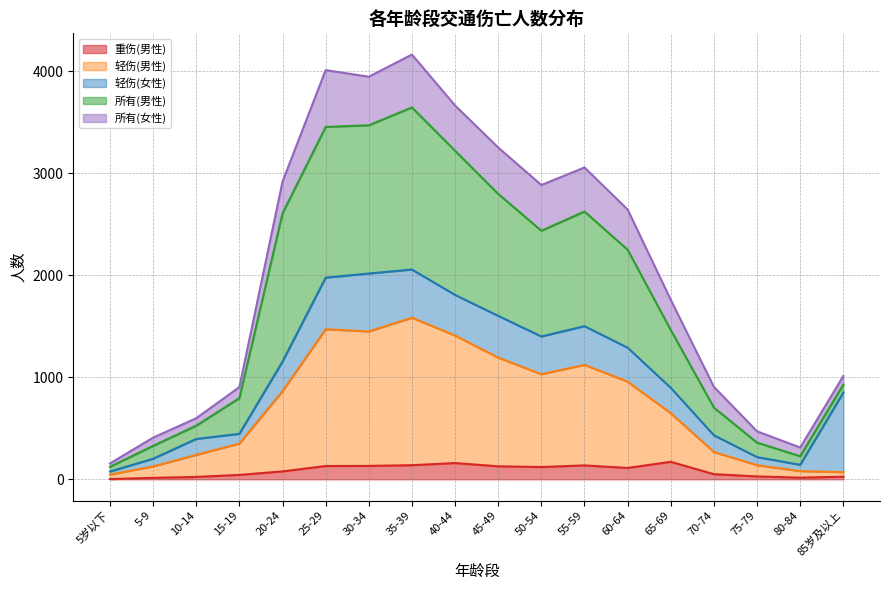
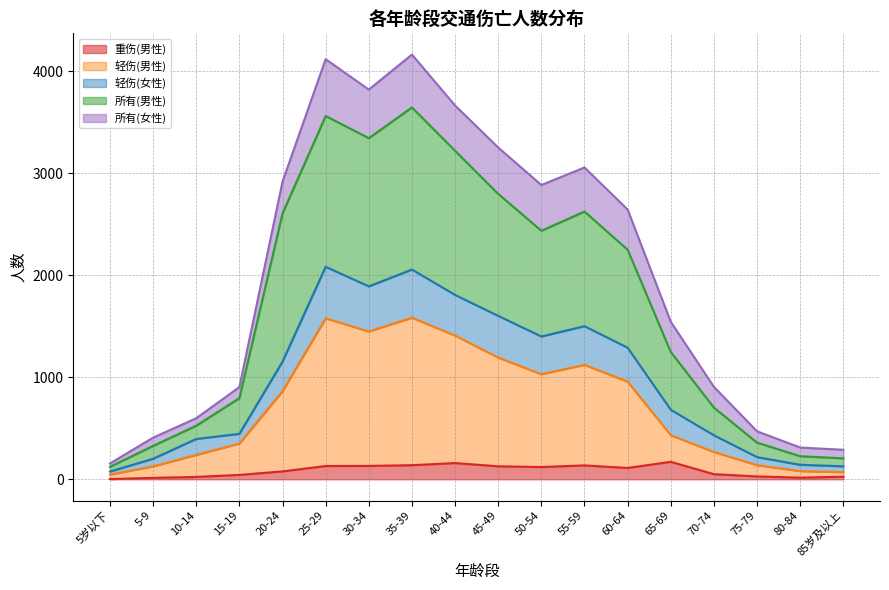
  {
    "重伤(男性)": {
      "5岁以下": 0,
      "5-9": 10,
      "10-14": 20,
      "15-19": 40,
      "20-24": 80,
      "25-29": 130,
      "30-34": 130,
      "35-39": 140,
      "40-44": 160,
      "45-49": 130,
      "50-54": 120,
      "55-59": 140,
      "60-64": 110,
      "65-69": 170,
      "70-74": 50,
      "75-79": 30,
      "80-84": 20,
      "85岁及以上": 30
    },
    "轻伤(男性)": {
      "5岁以下": 40,
      "5-9": 110,
      "10-14": 220,
      "15-19": 310,
      "20-24": 790,
-     "25-29": 1340,
+     "25-29": 1450,
      "30-34": 1320,
      "35-39": 1450,
      "40-44": 1250,
      "45-49": 1070,
      "50-54": 910,
      "55-59": 990,
      "60-64": 850,
-     "65-69": 480,
+     "65-69": 260,
      "70-74": 220,
      "75-79": 110,
      "80-84": 60,
      "85岁及以上": 50
    },
    "轻伤(女性)": {
      "5岁以下": 30,
      "5-9": 80,
      "10-14": 160,
      "15-19": 100,
      "20-24": 290,
      "25-29": 510,
-     "30-34": 570,
+     "30-34": 440,
      "35-39": 470,
      "40-44": 400,
      "45-49": 410,
      "50-54": 370,
      "55-59": 380,
      "60-64": 330,
      "65-69": 250,
      "70-74": 160,
      "75-79": 80,
      "80-84": 60,
-     "85岁及以上": 780
+     "85岁及以上": 60
    },
    "所有(男性)": {
      "5岁以下": 50,
      "5-9": 130,
      "10-14": 130,
      "15-19": 350,
      "20-24": 1450,
      "25-29": 1480,
      "30-34": 1450,
      "35-39": 1590,
      "40-44": 1410,
      "45-49": 1200,
      "50-54": 1040,
      "55-59": 1120,
      "60-64": 960,
      "65-69": 570,
      "70-74": 270,
      "75-79": 140,
      "80-84": 80,
      "85岁及以上": 80
    },
    "所有(女性)": {
      "5岁以下": 30,
      "5-9": 80,
      "10-14": 70,
      "15-19": 110,
      "20-24": 310,
      "25-29": 560,
      "30-34": 480,
      "35-39": 520,
      "40-44": 440,
      "45-49": 450,
      "50-54": 450,
      "55-59": 430,
      "60-64": 390,
      "65-69": 300,
      "70-74": 200,
      "75-79": 110,
      "80-84": 90,
      "85岁及以上": 80
    }
  }
